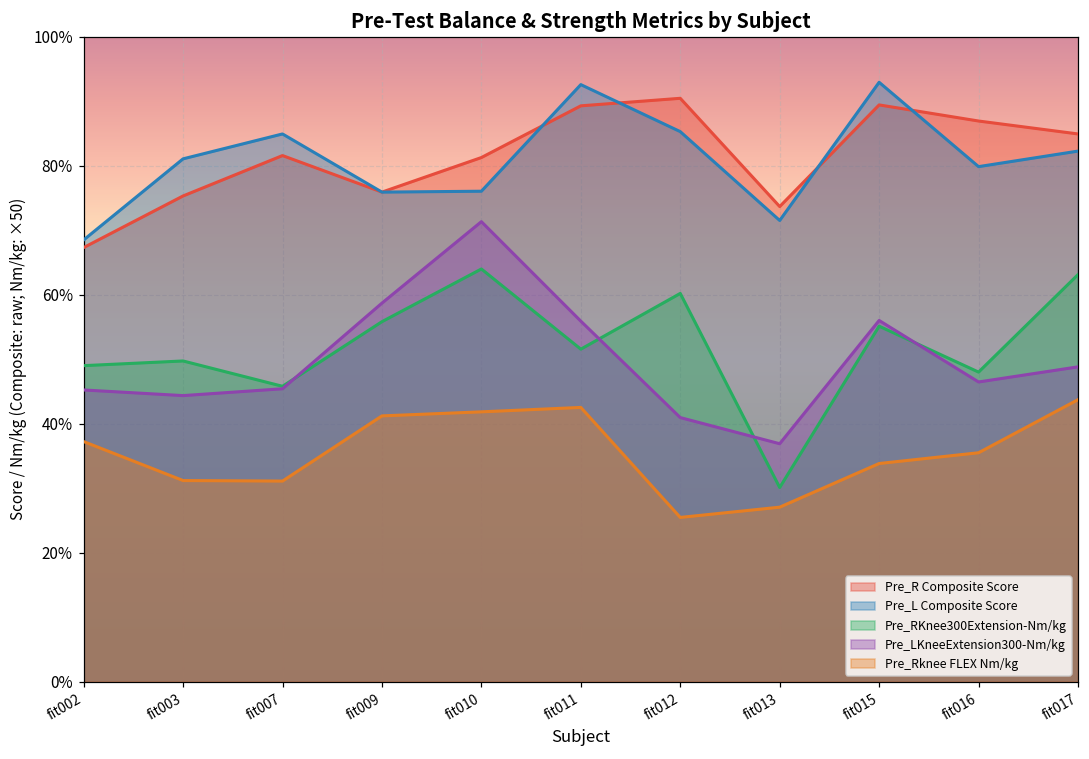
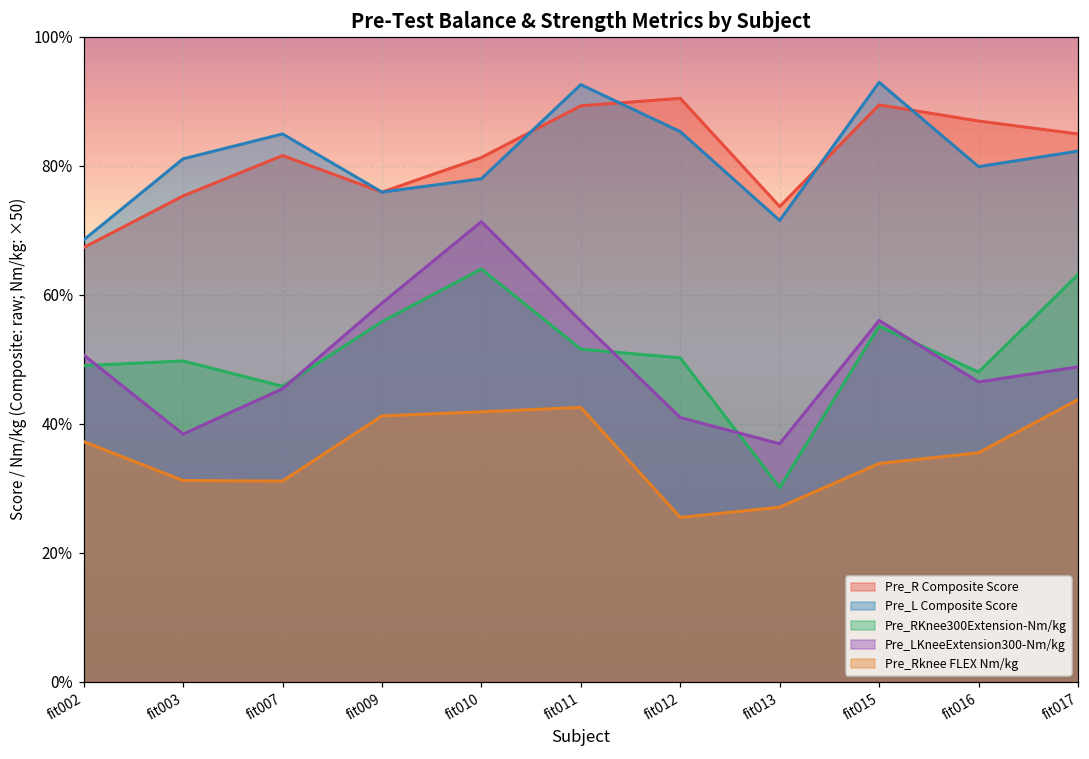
  {
    "Pre_L Composite Score": {
      "fit002": "68%",
      "fit003": "81%",
      "fit007": "85%",
-     "fit010": "76%",
+     "fit010": "78%",
      "fit011": "93%",
      "fit012": "85%",
      "fit013": "72%",
      "fit015": "93%",
      "fit016": "80%",
      "fit017": "82%"
    },
    "Pre_RKnee300Extension-Nm/kg": {
      "fit002": "49%",
      "fit003": "50%",
      "fit009": "56%",
      "fit010": "64%",
      "fit011": "52%",
-     "fit012": "60%",
+     "fit012": "50%",
      "fit013": "30%",
      "fit015": "55%",
      "fit016": "48%",
      "fit017": "63%"
    },
    "Pre_LKneeExtension300-Nm/kg": {
-     "fit002": "45%",
-     "fit003": "44%",
+     "fit002": "51%",
+     "fit003": "38%",
      "fit009": "59%",
      "fit010": "71%",
      "fit011": "56%",
      "fit012": "41%",
      "fit013": "37%",
      "fit015": "56%",
      "fit016": "46%",
      "fit017": "49%"
    }
  }
